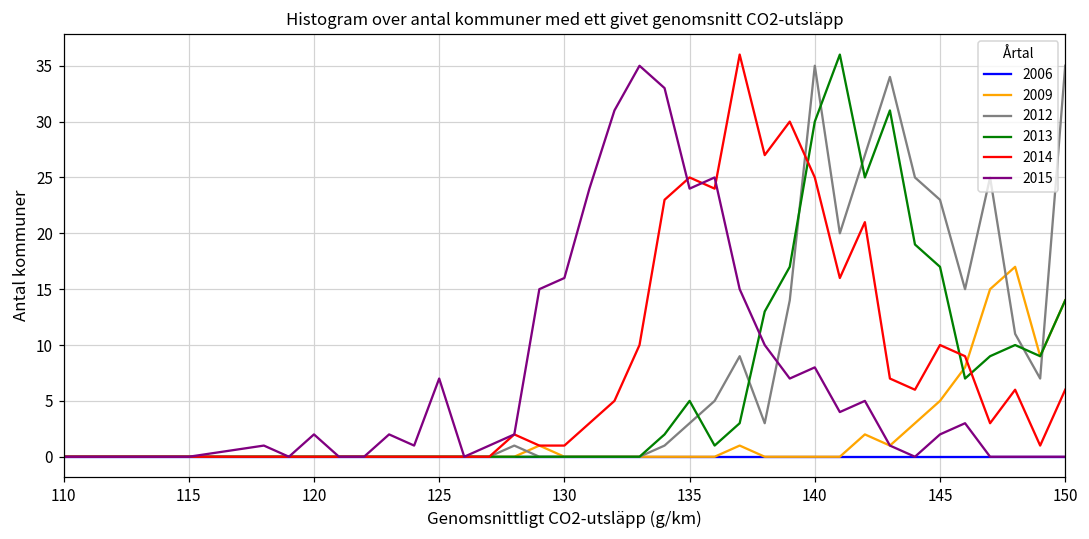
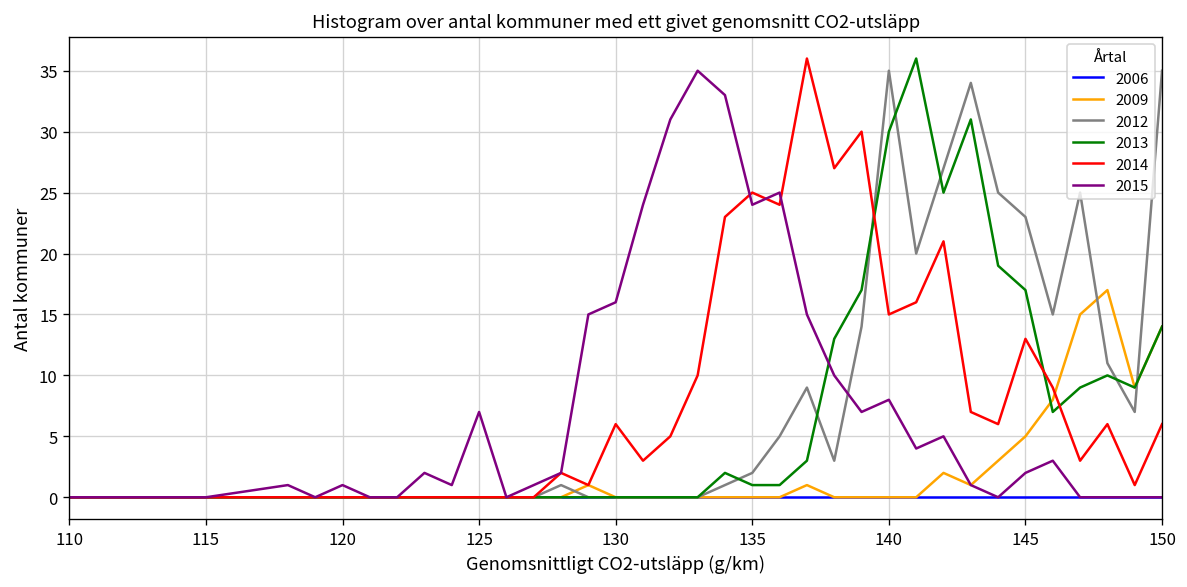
  {
    "2006": {
      "145": 0
    },
    "2009": {
      "145": 5
    },
    "2012": {
-     "135": 3,
+     "135": 2,
      "140": 35,
      "145": 23,
      "150": 35
    },
    "2013": {
-     "135": 5,
+     "135": 1,
      "140": 30,
      "145": 17
    },
    "2014": {
-     "130": 1,
+     "130": 6,
      "135": 25,
-     "140": 25,
-     "145": 10,
+     "140": 15,
+     "145": 13,
      "150": 6
    },
    "2015": {
-     "120": 2,
+     "120": 1,
      "125": 7,
      "130": 16,
      "135": 24,
      "140": 8,
      "145": 2
    }
  }
